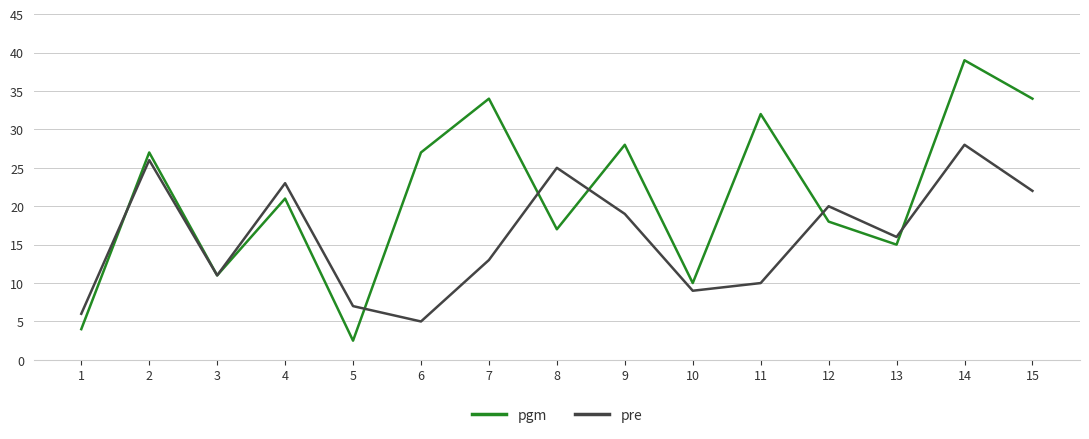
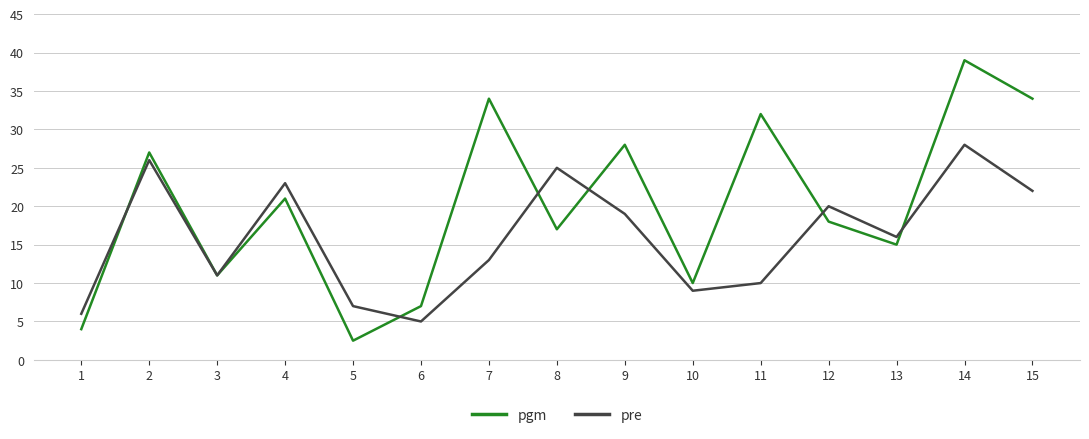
  {
    "pgm": {
      "1": 4,
      "2": 27,
      "4": 21,
      "5": 3,
-     "6": 27,
+     "6": 7,
      "7": 34,
      "8": 17,
      "9": 28,
      "10": 10,
      "11": 32,
      "12": 18,
      "13": 15,
      "14": 39,
      "15": 34
    },
    "pre": {
      "1": 6,
      "2": 26,
      "4": 23,
      "5": 7,
      "6": 5,
      "7": 13,
      "8": 25,
      "9": 19,
      "10": 9,
      "11": 10,
      "12": 20,
      "13": 16,
      "14": 28,
      "15": 22
    }
  }
